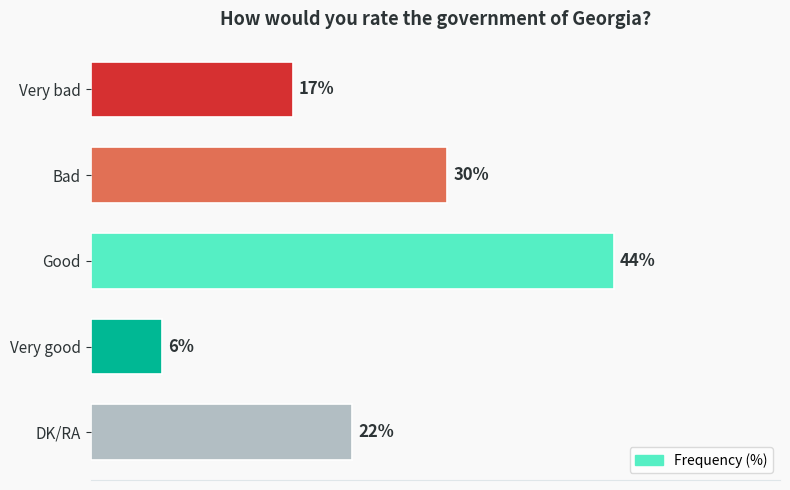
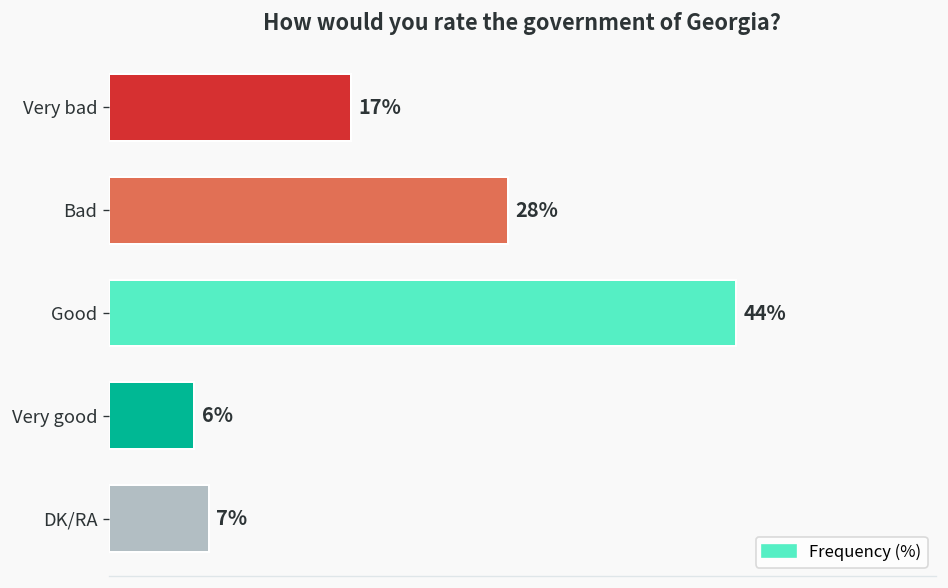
  {
    "Very bad": "17%",
-   "Bad": "30%",
+   "Bad": "28%",
    "Good": "44%",
    "Very good": "6%",
-   "DK/RA": "22%"
+   "DK/RA": "7%"
  }
